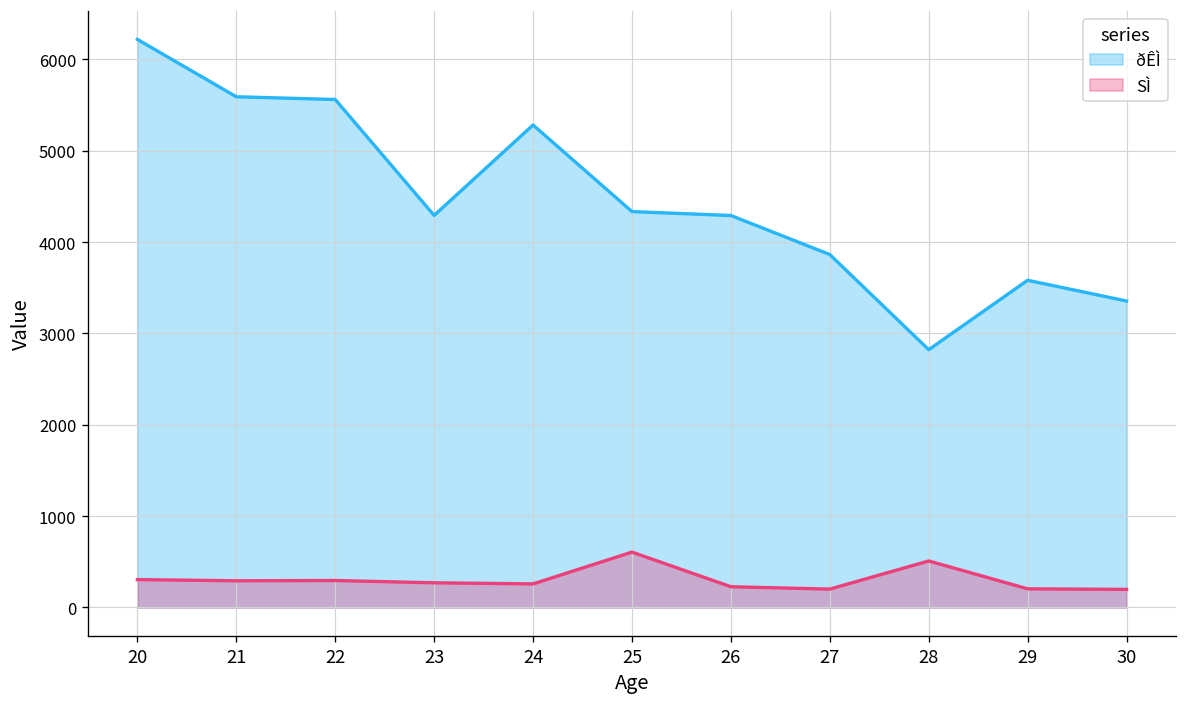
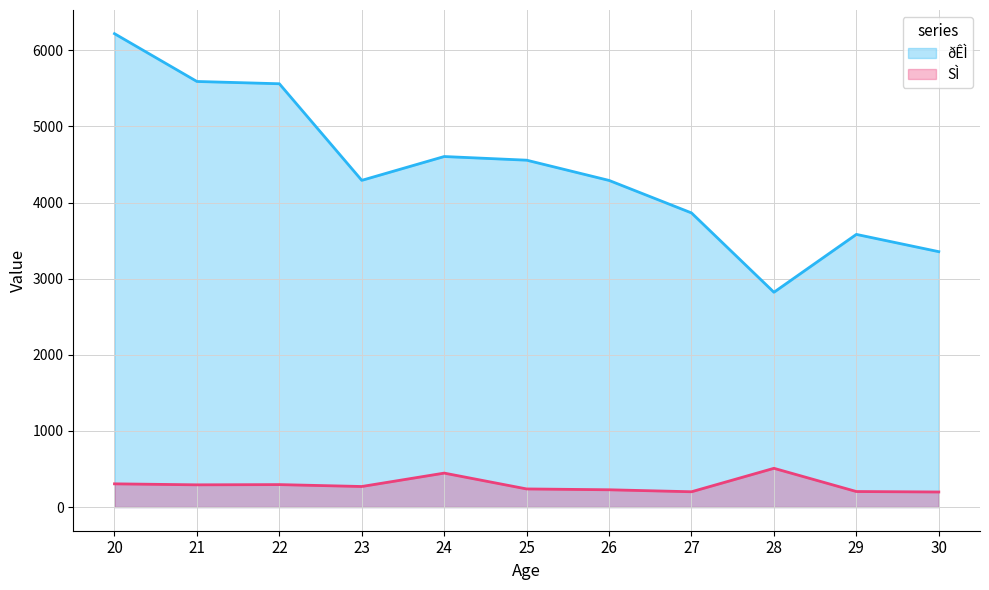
  {
    "ðÊÌ": {
      "20": 6200,
      "21": 5600,
      "22": 5600,
      "23": 4300,
-     "24": 5300,
-     "25": 4300,
+     "24": 4600,
+     "25": 4600,
      "26": 4300,
      "27": 3900,
      "28": 2800,
      "29": 3600,
      "30": 3400
    },
    "SÌ": {
      "20": 300,
      "21": 300,
      "22": 300,
      "23": 300,
-     "24": 300,
-     "25": 600,
+     "24": 400,
+     "25": 200,
      "26": 200,
      "27": 200,
      "28": 500,
      "29": 200,
      "30": 200
    }
  }
